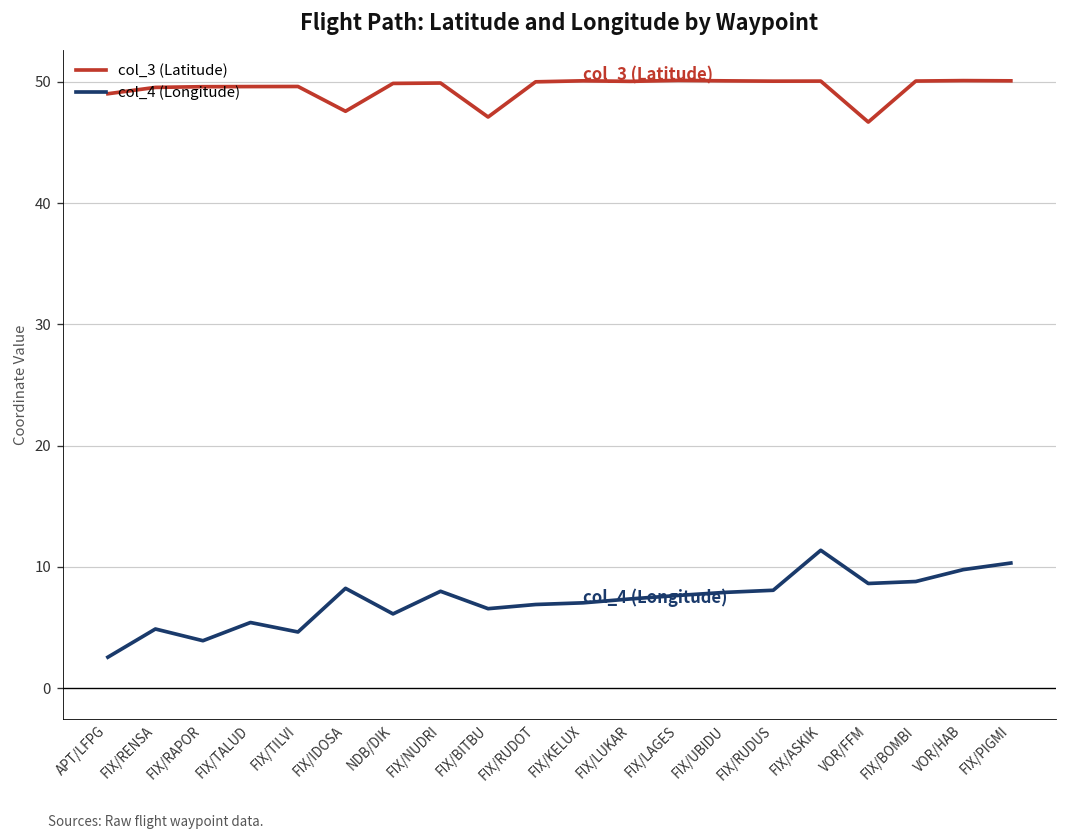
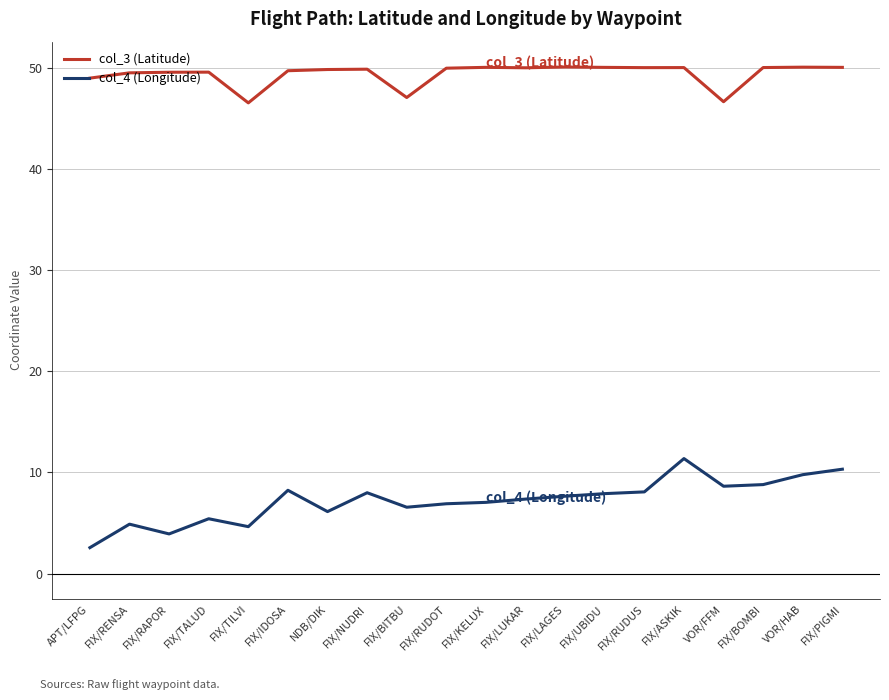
  {
    "col_3 (Latitude)": {
      "APT/LFPG": 49.0,
      "FIX/RENSA": 49.5,
      "FIX/RAPOR": 49.6,
      "FIX/TALUD": 49.6,
-     "FIX/TILVI": 49.6,
-     "FIX/IDOSA": 47.6,
+     "FIX/TILVI": 46.6,
+     "FIX/IDOSA": 49.7,
      "NDB/DIK": 49.9,
      "FIX/NUDRI": 49.9,
      "FIX/BITBU": 47.1,
      "FIX/RUDOT": 50.0,
      "FIX/UBIDU": 50.1,
      "FIX/RUDUS": 50.0,
      "FIX/ASKIK": 50.1,
      "VOR/FFM": 46.7,
      "FIX/BOMBI": 50.1,
      "VOR/HAB": 50.1,
      "FIX/PIGMI": 50.1
    },
    "col_4 (Longitude)": {
      "APT/LFPG": 2.6,
      "FIX/RENSA": 4.9,
      "FIX/RAPOR": 3.9,
      "FIX/TALUD": 5.4,
      "FIX/TILVI": 4.6,
      "FIX/IDOSA": 8.2,
      "NDB/DIK": 6.1,
      "FIX/NUDRI": 8.0,
      "FIX/BITBU": 6.6,
      "FIX/RUDOT": 6.9,
      "FIX/RUDUS": 8.1,
      "FIX/ASKIK": 11.4,
      "VOR/FFM": 8.6,
      "FIX/BOMBI": 8.8,
      "VOR/HAB": 9.8,
      "FIX/PIGMI": 10.3
    }
  }
